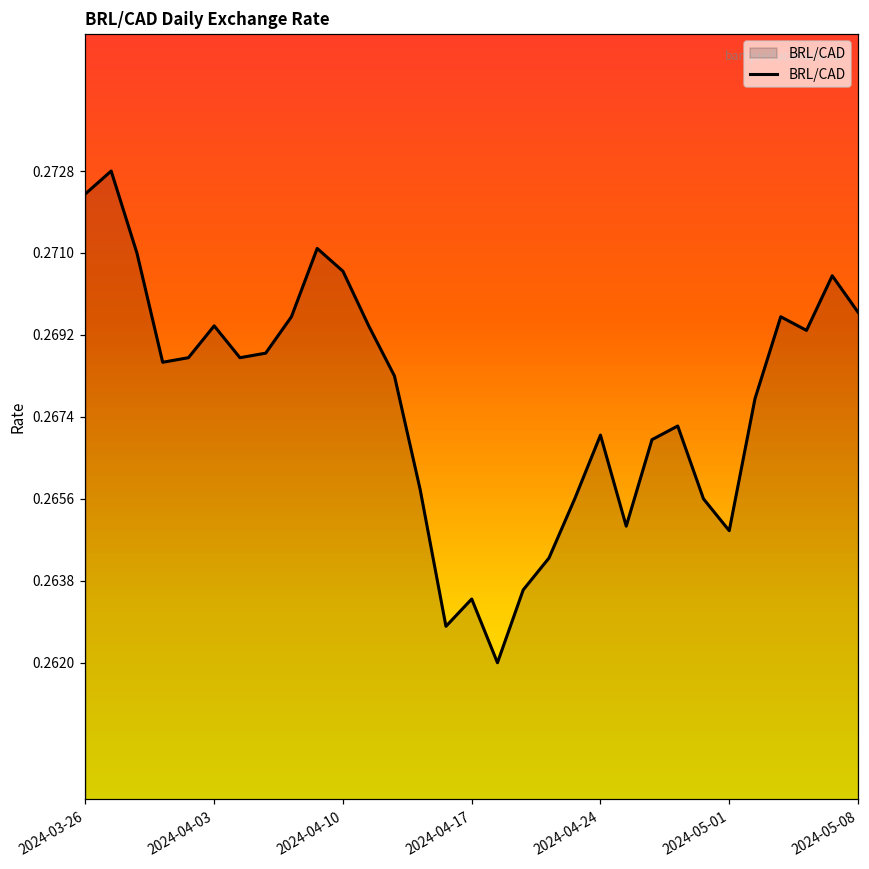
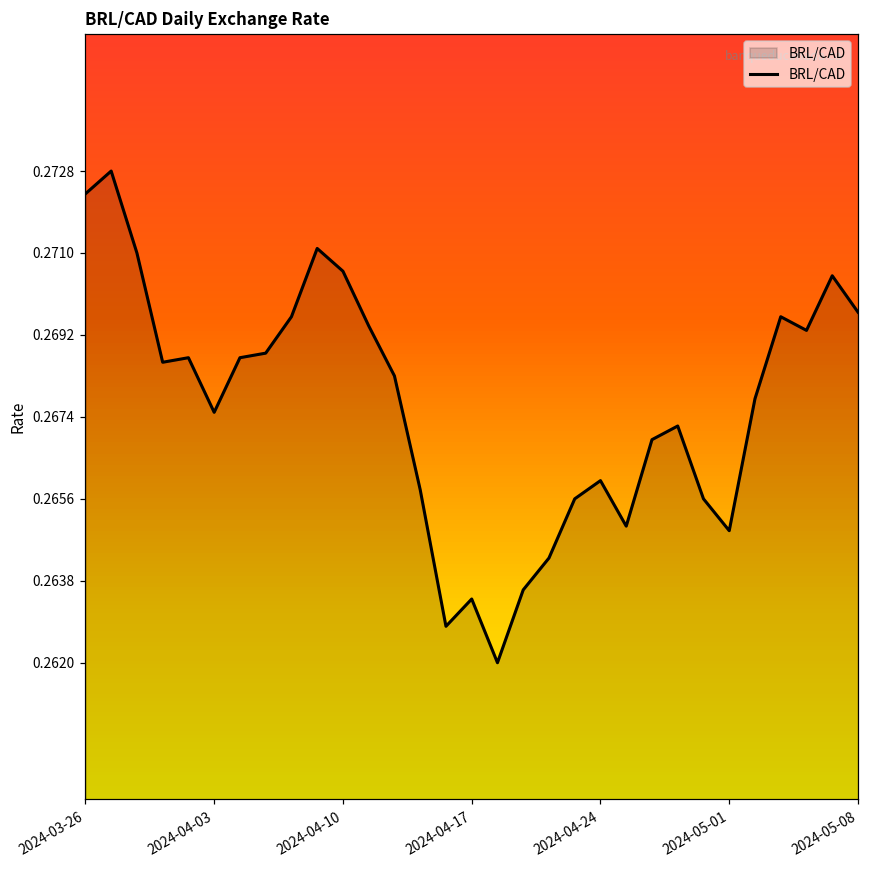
  {
    "2024-03-26": 0.2723,
-   "2024-04-03": 0.2694,
+   "2024-04-03": 0.2675,
    "2024-04-10": 0.2706,
    "2024-04-17": 0.2634,
-   "2024-04-24": 0.267,
+   "2024-04-24": 0.266,
    "2024-05-01": 0.2649,
    "2024-05-08": 0.2697
  }
